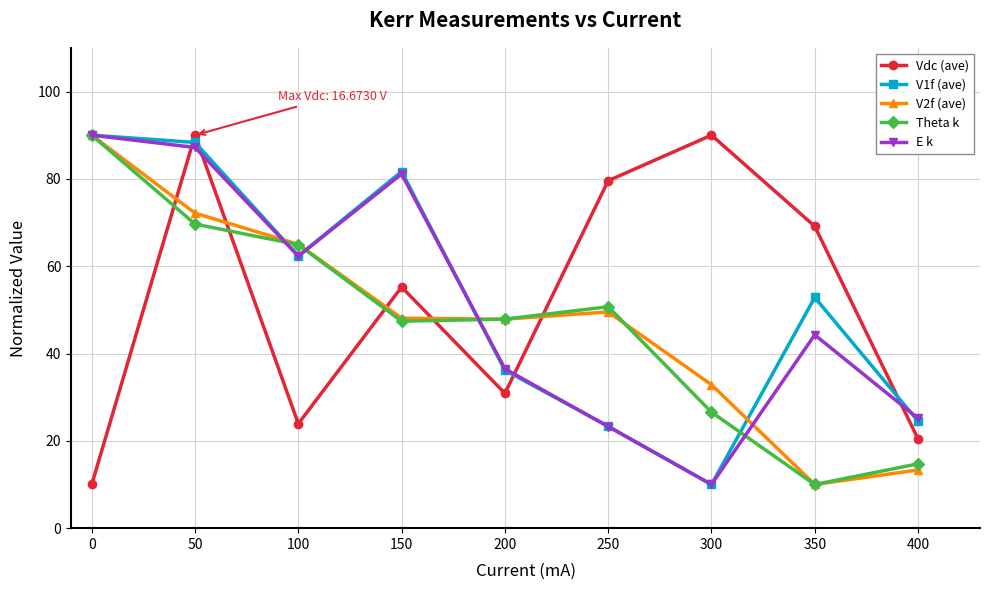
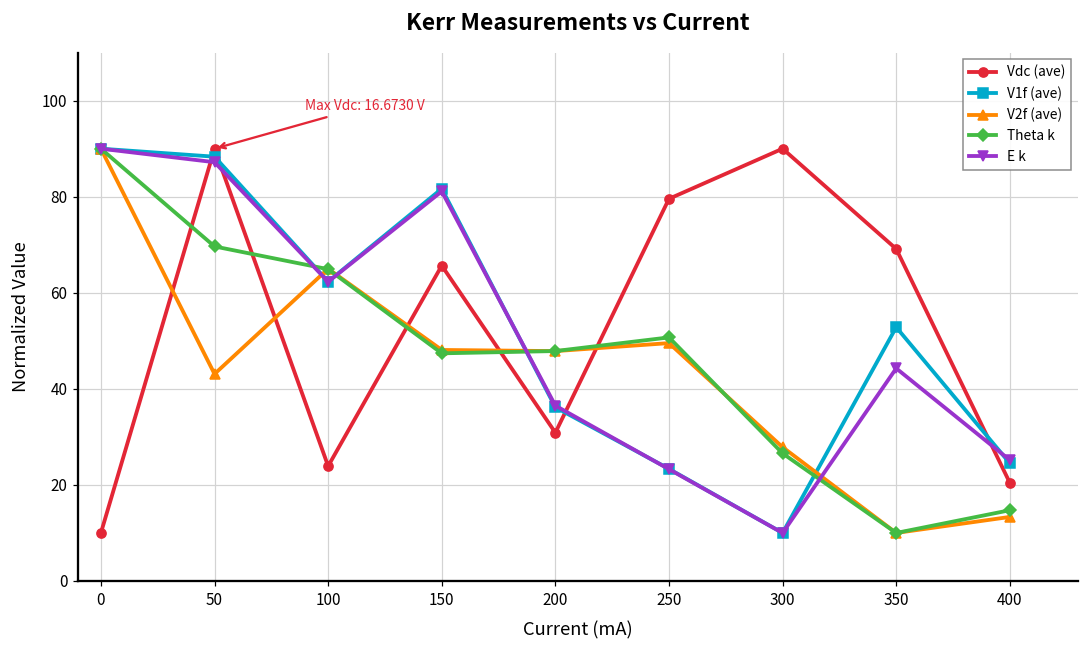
  {
    "Vdc (ave)": {
      "0": 10,
      "100": 24,
-     "150": 55,
+     "150": 66,
      "200": 31,
      "250": 80,
      "300": 90,
      "350": 69,
      "400": 20
    },
    "V1f (ave)": {
      "50": 88,
      "350": 53,
      "400": 24
    },
    "V2f (ave)": {
-     "50": 72,
+     "50": 43,
      "150": 48,
      "250": 50,
-     "300": 33,
+     "300": 28,
      "400": 13
    },
    "Theta k": {
      "50": 70,
      "150": 47,
      "250": 51,
      "300": 27,
      "400": 15
    },
    "E k": {
      "50": 87,
      "350": 44,
      "400": 25
    }
  }
